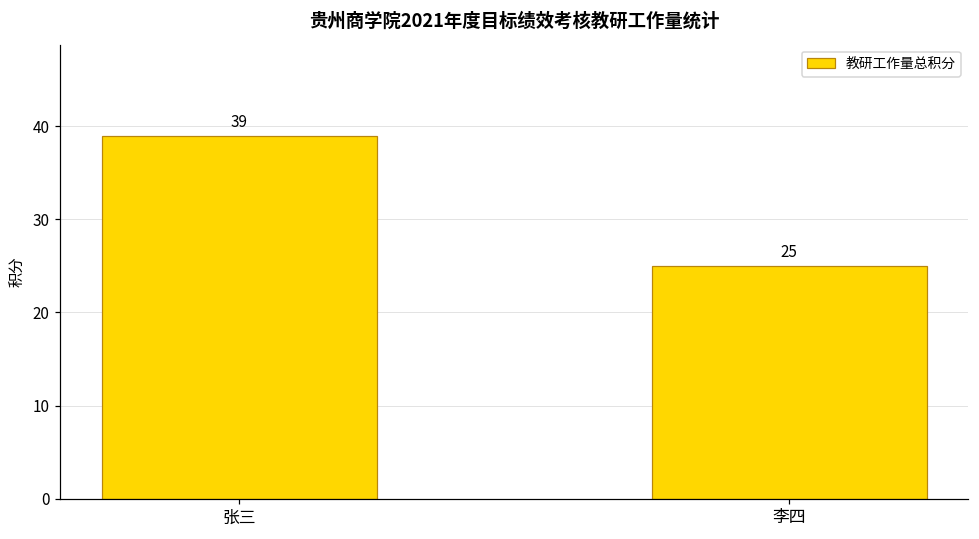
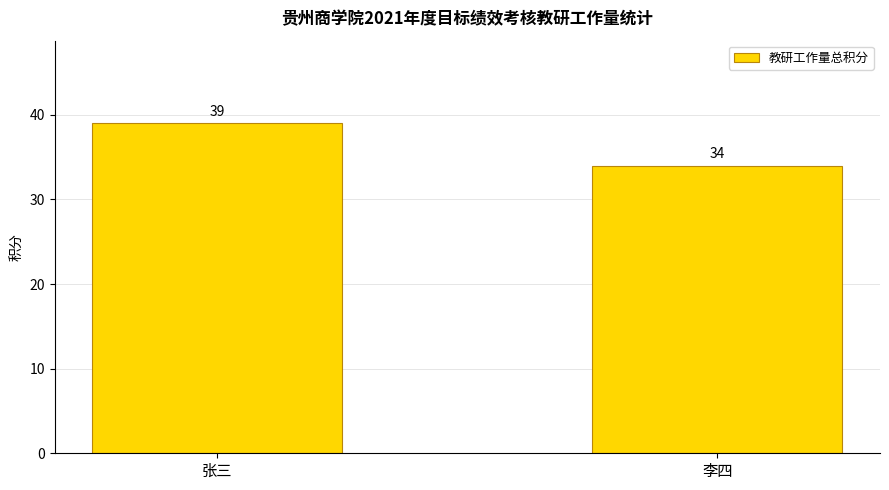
  {
    "张三": 39,
-   "李四": 25
+   "李四": 34
  }
